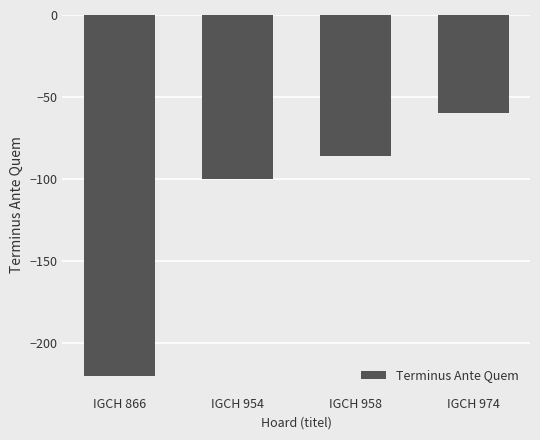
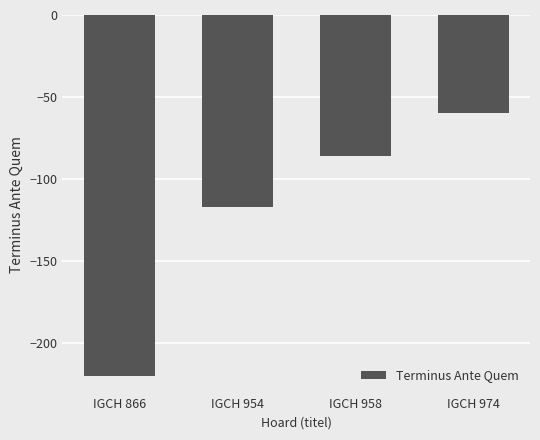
  {
    "IGCH 866": -220,
-   "IGCH 954": -100,
+   "IGCH 954": -117,
    "IGCH 958": -86,
    "IGCH 974": -60
  }
